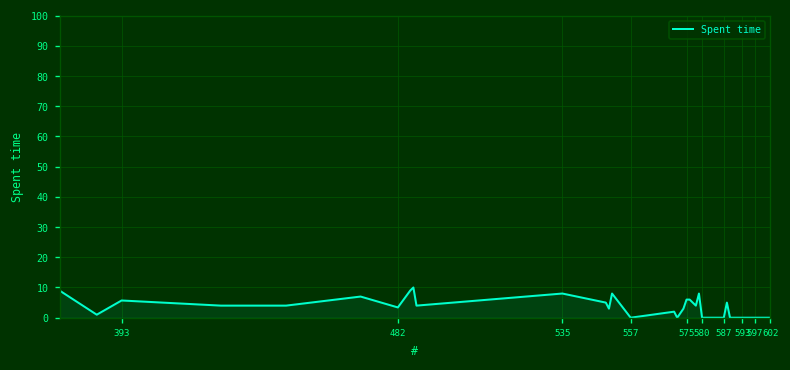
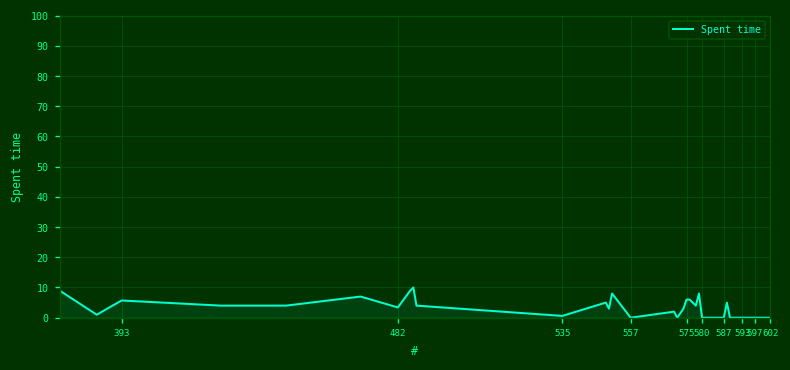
  {
    "393": 6,
    "482": 3,
-   "535": 8,
+   "535": 1,
    "557": 0,
    "575": 6,
    "580": 0,
    "587": 0,
    "602": 0
  }
